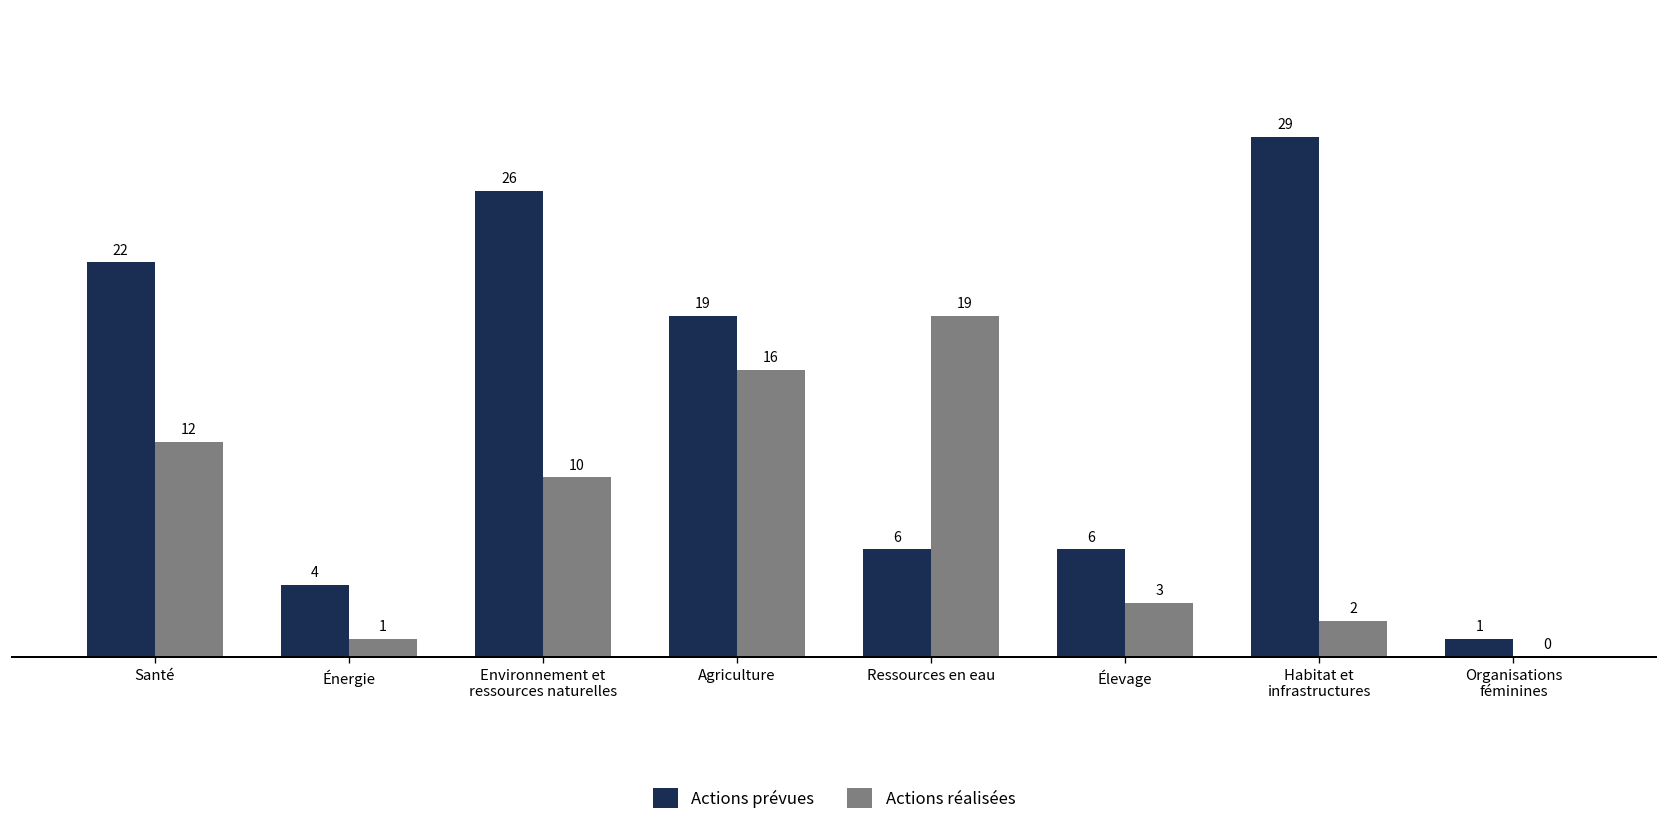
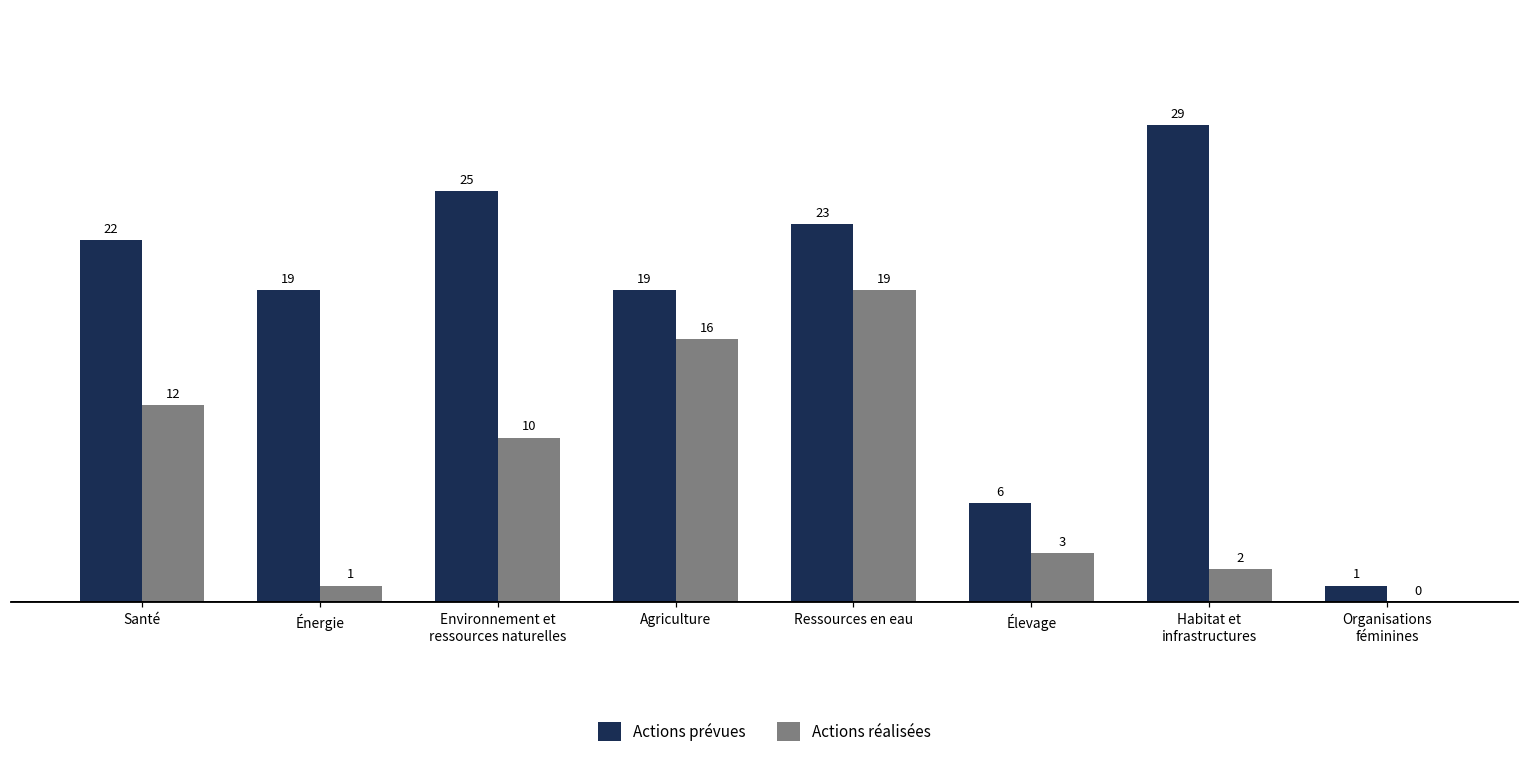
  {
    "Actions prévues": {
      "Santé": 22,
-     "Énergie": 4,
-     "Environnement et ressources naturelles": 26,
+     "Énergie": 19,
+     "Environnement et ressources naturelles": 25,
      "Agriculture": 19,
-     "Ressources en eau": 6,
+     "Ressources en eau": 23,
      "Élevage": 6,
      "Habitat et infrastructures": 29,
      "Organisations féminines": 1
    },
    "Actions réalisées": {
      "Santé": 12,
      "Énergie": 1,
      "Environnement et ressources naturelles": 10,
      "Agriculture": 16,
      "Ressources en eau": 19,
      "Élevage": 3,
      "Habitat et infrastructures": 2,
      "Organisations féminines": 0
    }
  }
